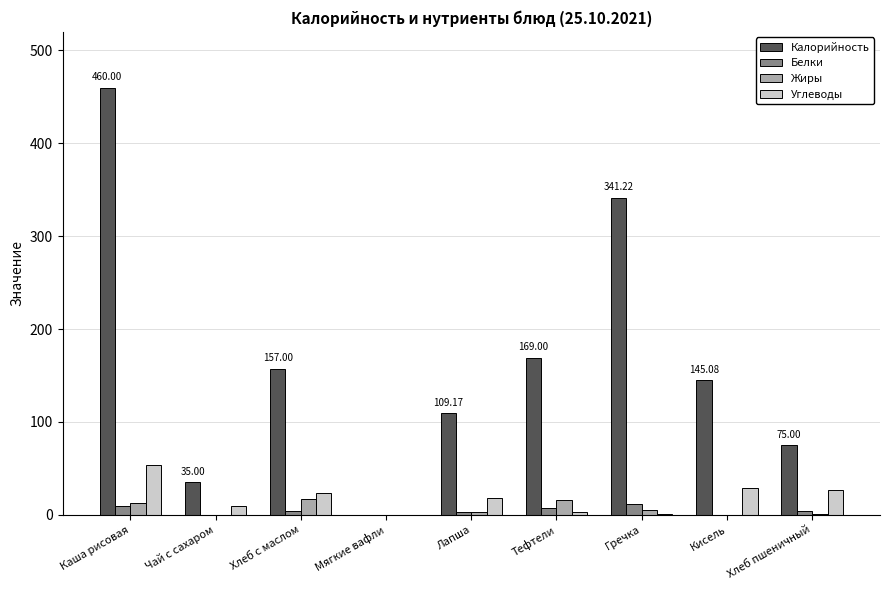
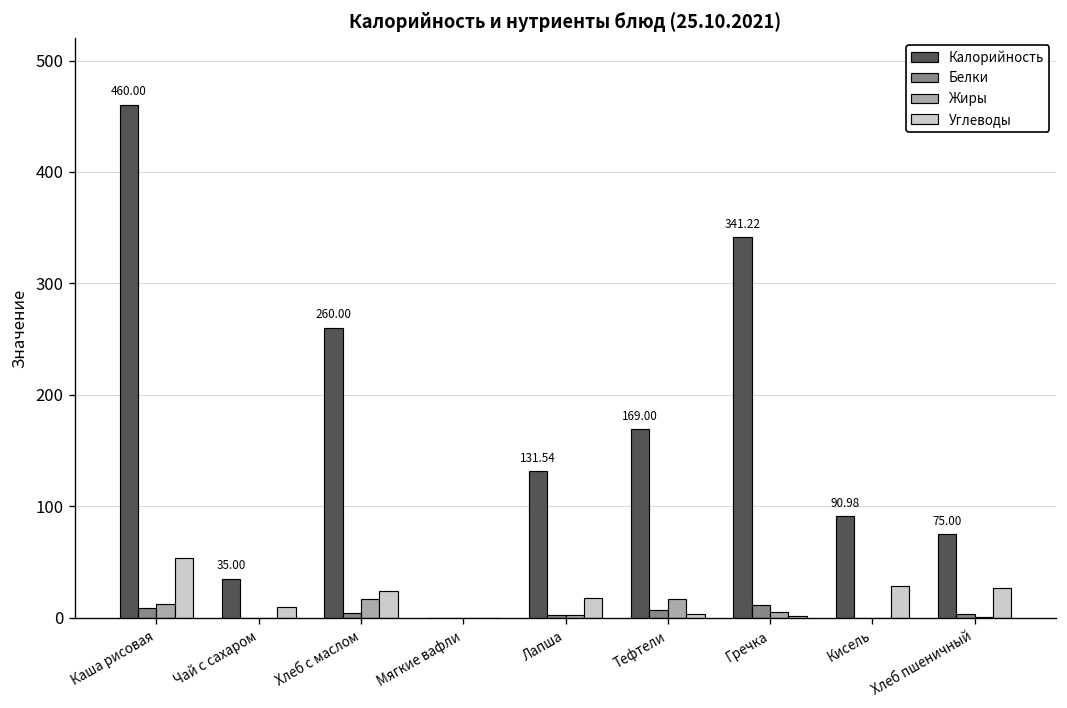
  {
    "Калорийность": {
      "Каша рисовая": 460.00,
      "Чай с сахаром": 35.00,
-     "Хлеб с маслом": 157.00,
-     "Лапша": 109.17,
+     "Хлеб с маслом": 260.00,
+     "Лапша": 131.54,
      "Тефтели": 169.00,
      "Гречка": 341.22,
-     "Кисель": 145.08,
+     "Кисель": 90.98,
      "Хлеб пшеничный": 75.00
    }
  }
